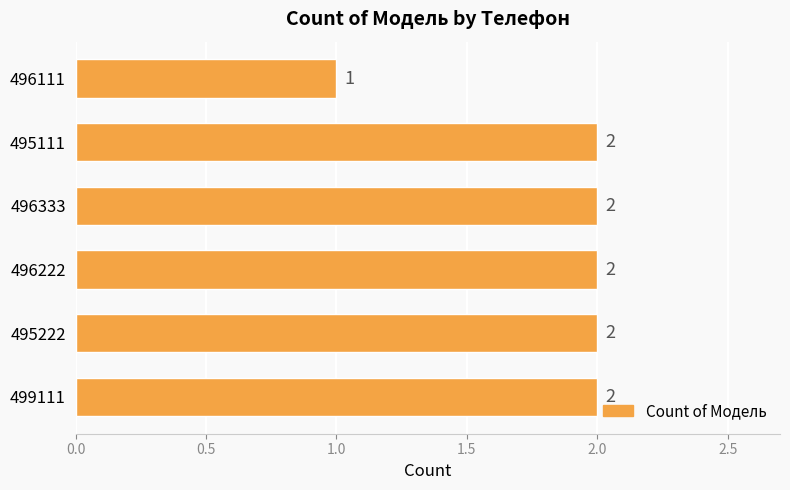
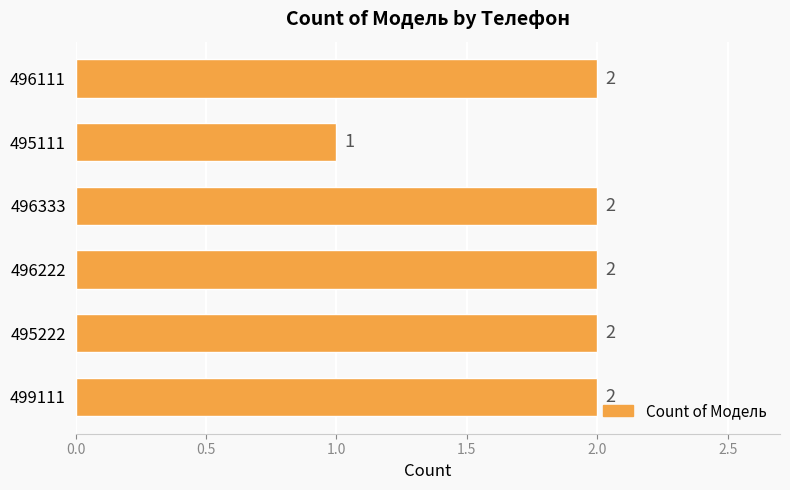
  {
-   "496111": 1,
-   "495111": 2,
+   "496111": 2,
+   "495111": 1,
    "496333": 2,
    "496222": 2,
    "495222": 2,
    "499111": 2
  }
